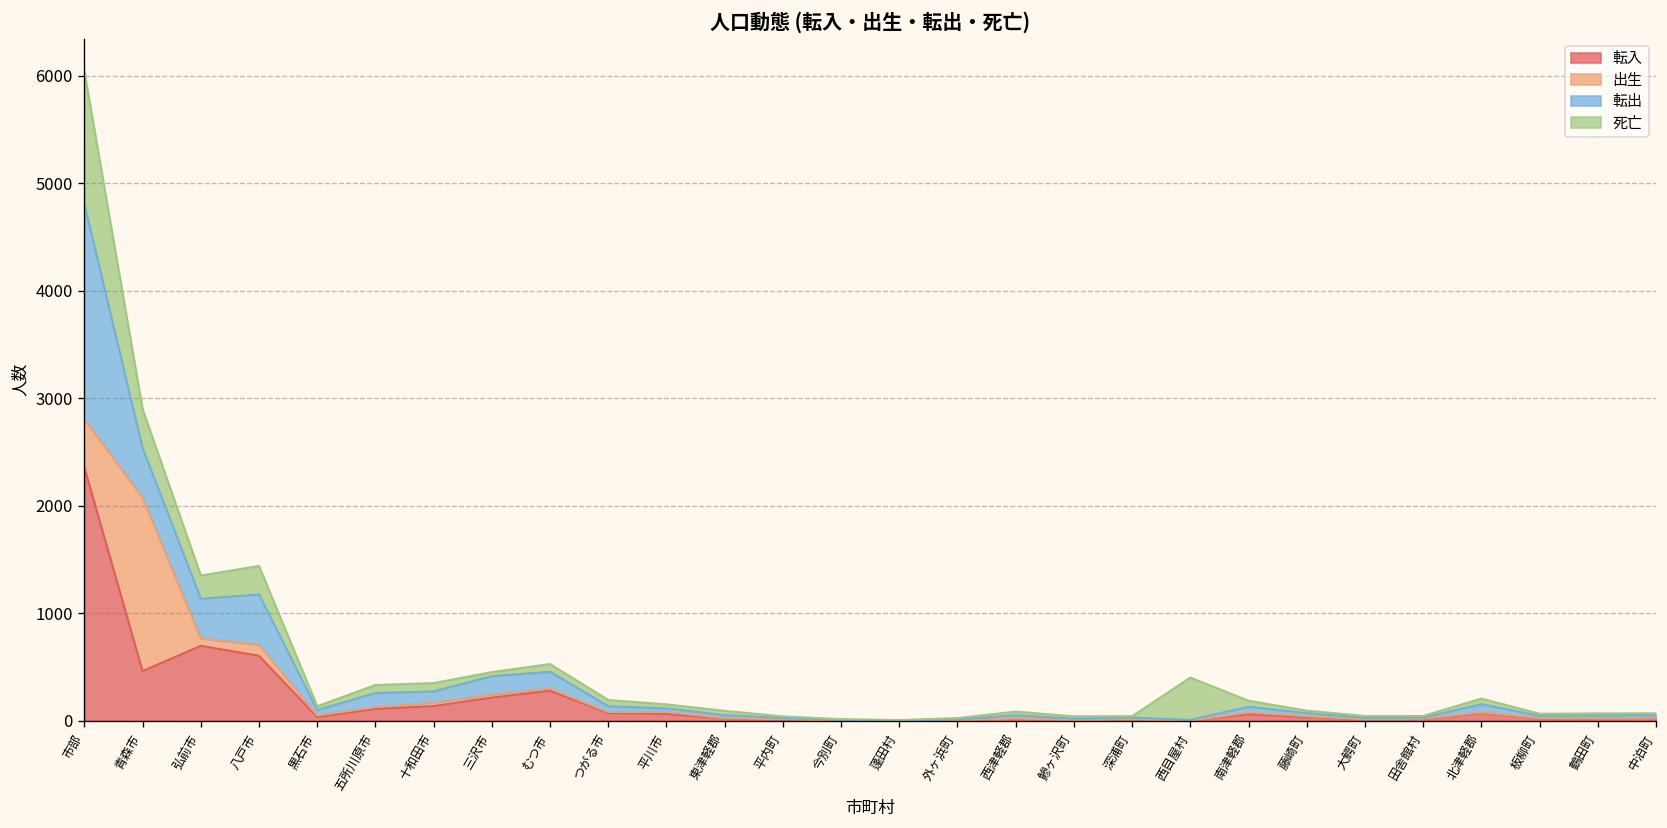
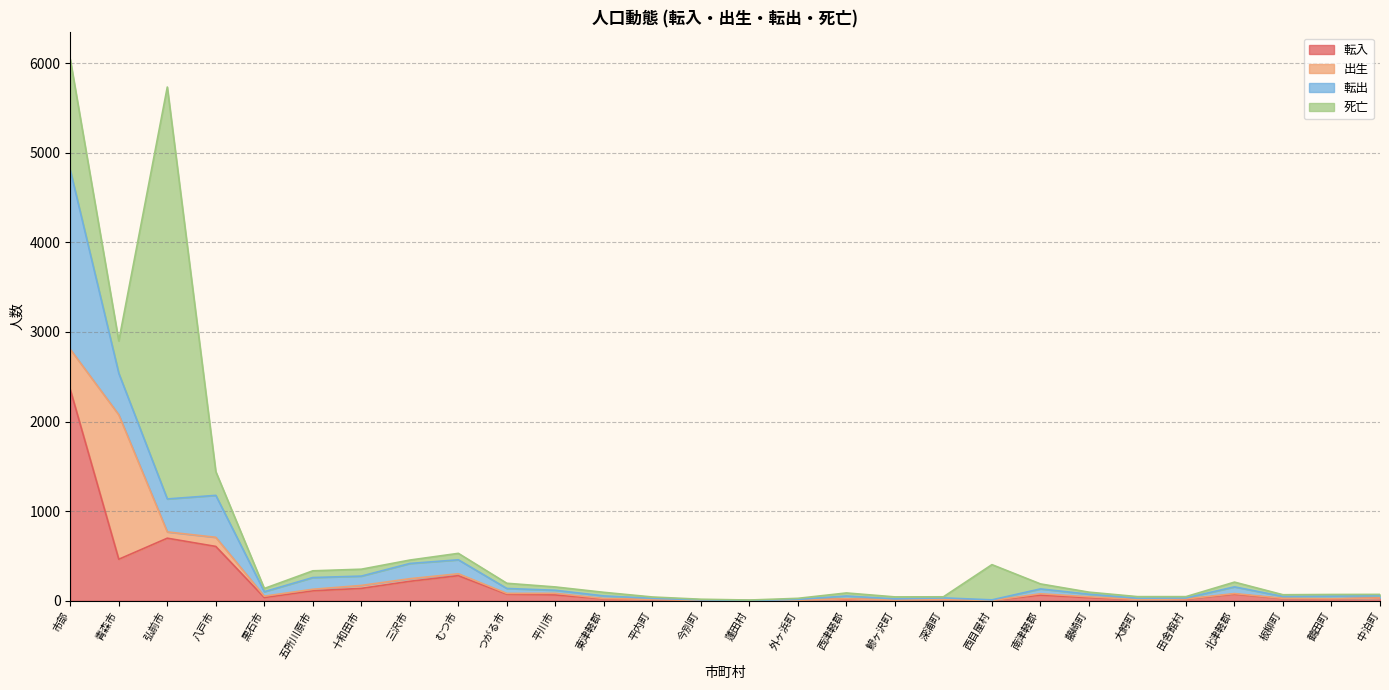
  {
    "転入": {
      "市部": 2400,
      "青森市": 500,
      "弘前市": 700,
      "八戸市": 600,
      "十和田市": 100,
      "三沢市": 200
    },
    "出生": {
      "市部": 400,
      "青森市": 1600,
      "弘前市": 100,
      "八戸市": 100,
      "十和田市": 0,
      "三沢市": 0
    },
    "転出": {
      "市部": 2000,
      "青森市": 500,
      "弘前市": 400,
      "八戸市": 500,
      "黒石市": 100,
      "五所川原市": 100,
      "十和田市": 100,
      "三沢市": 200,
      "むつ市": 200,
      "つがる市": 100,
      "平川市": 0,
      "東津軽郡": 0,
      "西津軽郡": 0,
      "南津軽郡": 100,
      "北津軽郡": 100
    },
    "死亡": {
      "市部": 1200,
      "青森市": 400,
-     "弘前市": 200,
+     "弘前市": 4600,
      "八戸市": 300,
      "黒石市": 0,
      "五所川原市": 100,
      "十和田市": 100,
      "三沢市": 0,
      "むつ市": 100,
      "つがる市": 100,
      "平川市": 0,
      "東津軽郡": 0,
      "西津軽郡": 0,
      "西目屋村": 400,
      "南津軽郡": 100,
      "北津軽郡": 100
    }
  }
